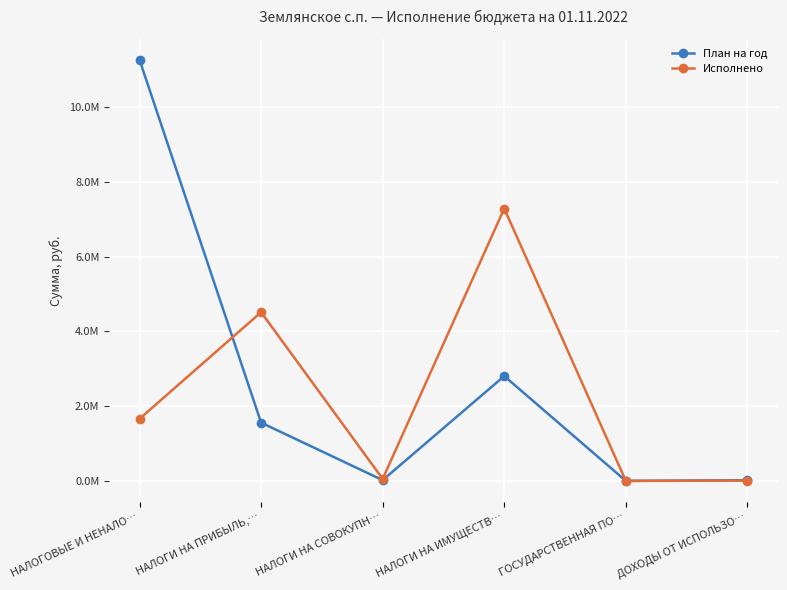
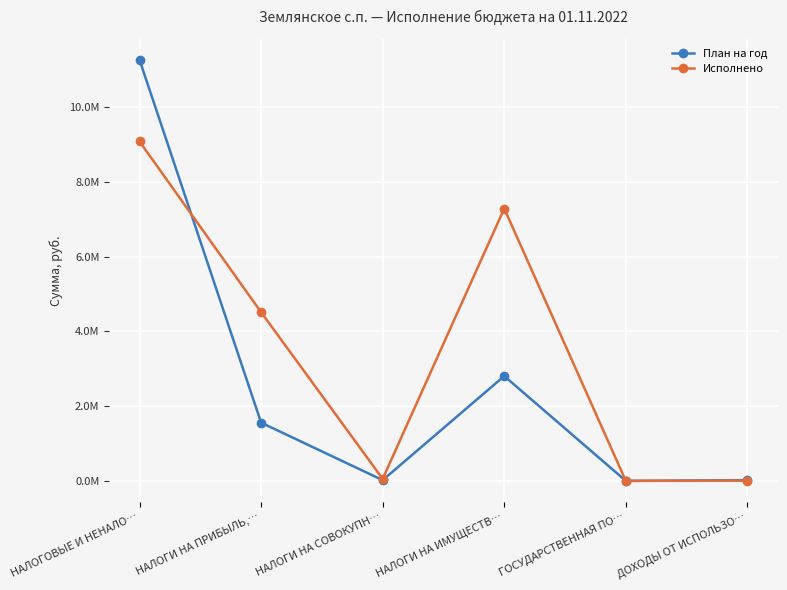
  {
    "План на год": {
      "НАЛОГОВЫЕ И НЕНАЛО…": 11300000,
      "НАЛОГИ НА ПРИБЫЛЬ,…": 1600000,
      "НАЛОГИ НА ИМУЩЕСТВ…": 2800000
    },
    "Исполнено": {
-     "НАЛОГОВЫЕ И НЕНАЛО…": 1700000,
+     "НАЛОГОВЫЕ И НЕНАЛО…": 9100000,
      "НАЛОГИ НА ПРИБЫЛЬ,…": 4500000,
      "НАЛОГИ НА ИМУЩЕСТВ…": 7300000
    }
  }
